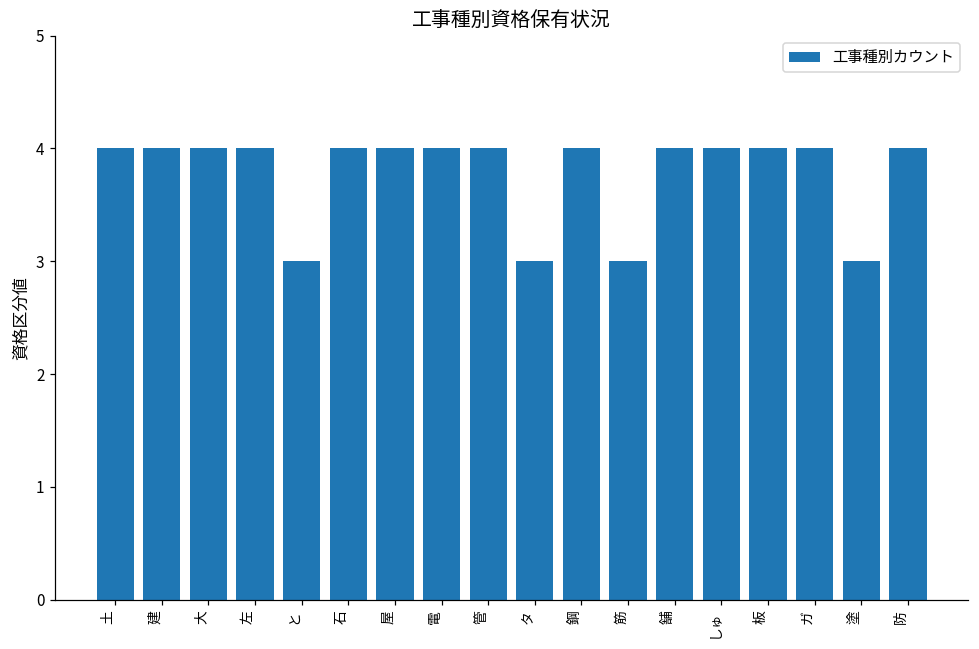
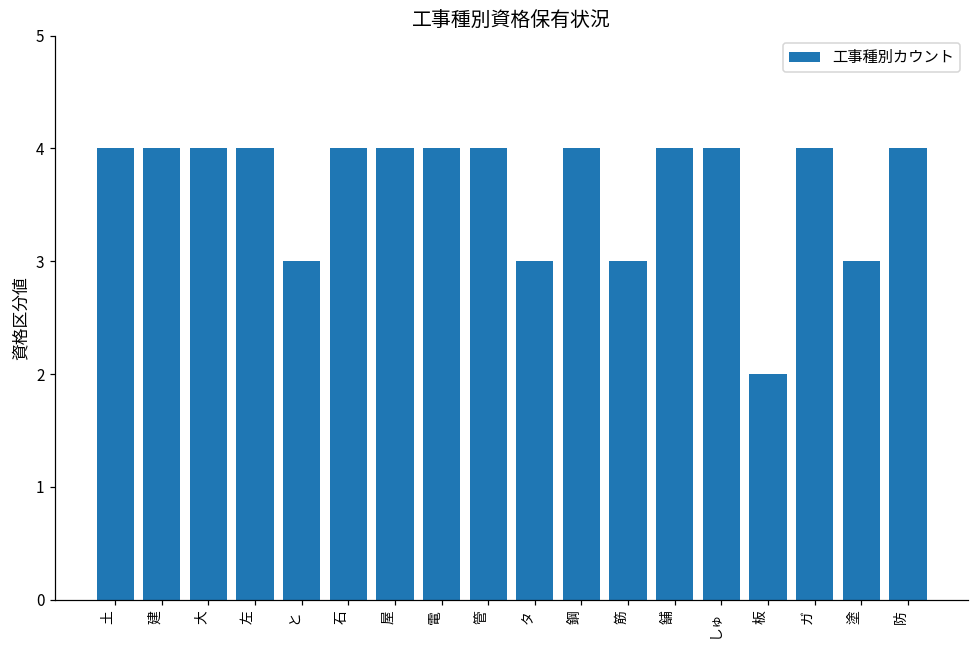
  {
    "土": 4,
    "建": 4,
    "大": 4,
    "左": 4,
    "と": 3,
    "石": 4,
    "屋": 4,
    "電": 4,
    "管": 4,
    "タ": 3,
    "鋼": 4,
    "筋": 3,
    "舗": 4,
    "しゅ": 4,
-   "板": 4,
+   "板": 2,
    "ガ": 4,
    "塗": 3,
    "防": 4
  }
